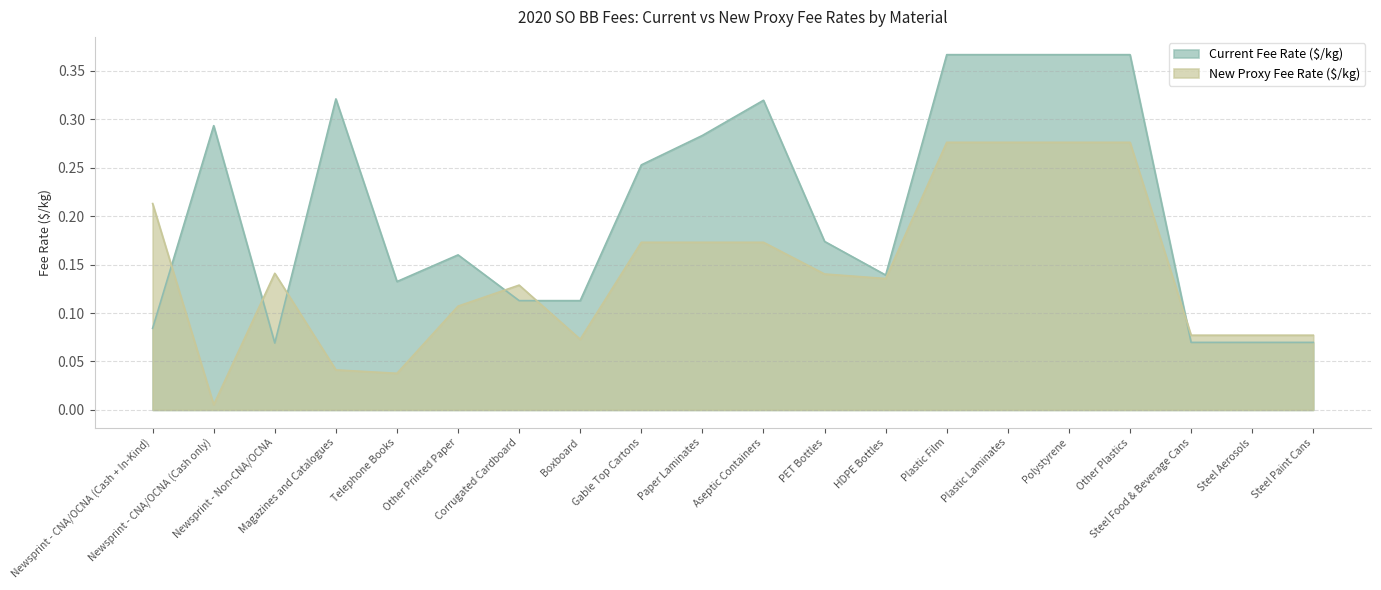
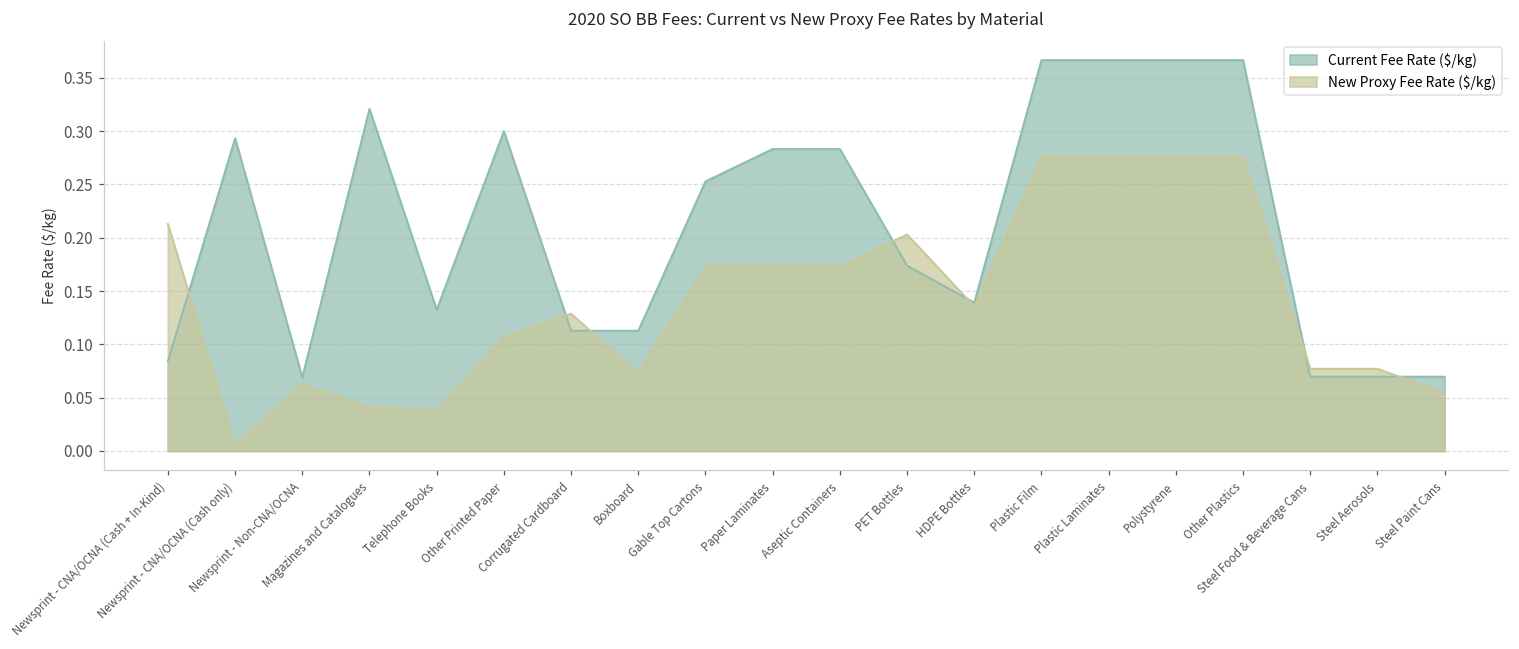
  {
    "Current Fee Rate ($/kg)": {
      "Newsprint - CNA/OCNA (Cash + In-Kind)": 0.08,
      "Newsprint - CNA/OCNA (Cash only)": 0.29,
      "Newsprint - Non-CNA/OCNA": 0.07,
      "Magazines and Catalogues": 0.32,
      "Telephone Books": 0.13,
-     "Other Printed Paper": 0.16,
+     "Other Printed Paper": 0.30,
      "Corrugated Cardboard": 0.11,
      "Boxboard": 0.11,
      "Gable Top Cartons": 0.25,
      "Paper Laminates": 0.28,
-     "Aseptic Containers": 0.32,
+     "Aseptic Containers": 0.28,
      "PET Bottles": 0.17,
      "HDPE Bottles": 0.14,
      "Plastic Film": 0.37,
      "Plastic Laminates": 0.37,
      "Polystyrene": 0.37,
      "Other Plastics": 0.37,
      "Steel Food & Beverage Cans": 0.07,
      "Steel Aerosols": 0.07,
      "Steel Paint Cans": 0.07
    },
    "New Proxy Fee Rate ($/kg)": {
      "Newsprint - CNA/OCNA (Cash + In-Kind)": 0.21,
      "Newsprint - CNA/OCNA (Cash only)": 0.01,
-     "Newsprint - Non-CNA/OCNA": 0.14,
+     "Newsprint - Non-CNA/OCNA": 0.06,
      "Magazines and Catalogues": 0.04,
      "Telephone Books": 0.04,
      "Other Printed Paper": 0.11,
      "Corrugated Cardboard": 0.13,
      "Boxboard": 0.07,
      "Gable Top Cartons": 0.17,
      "Paper Laminates": 0.17,
      "Aseptic Containers": 0.17,
-     "PET Bottles": 0.14,
+     "PET Bottles": 0.20,
      "HDPE Bottles": 0.14,
      "Plastic Film": 0.28,
      "Plastic Laminates": 0.28,
      "Polystyrene": 0.28,
      "Other Plastics": 0.28,
      "Steel Food & Beverage Cans": 0.08,
      "Steel Aerosols": 0.08,
-     "Steel Paint Cans": 0.08
+     "Steel Paint Cans": 0.05
    }
  }
